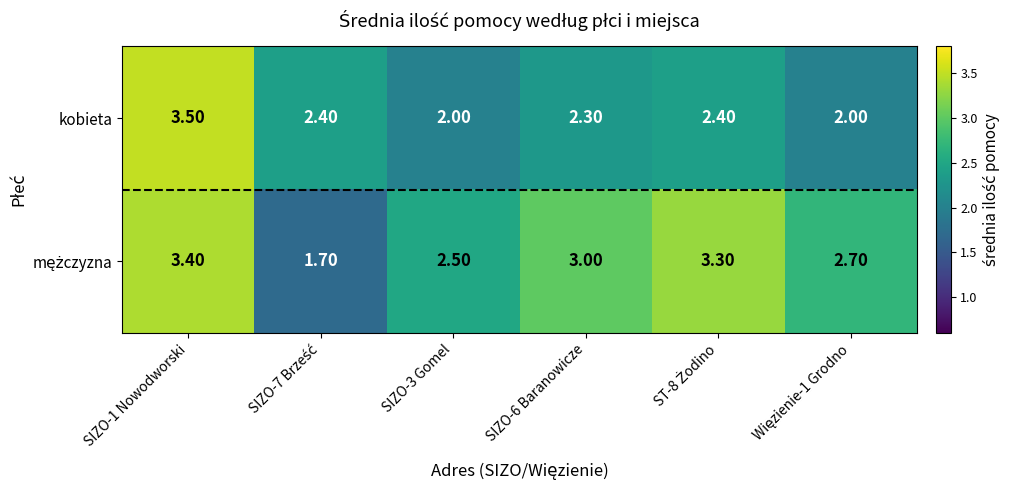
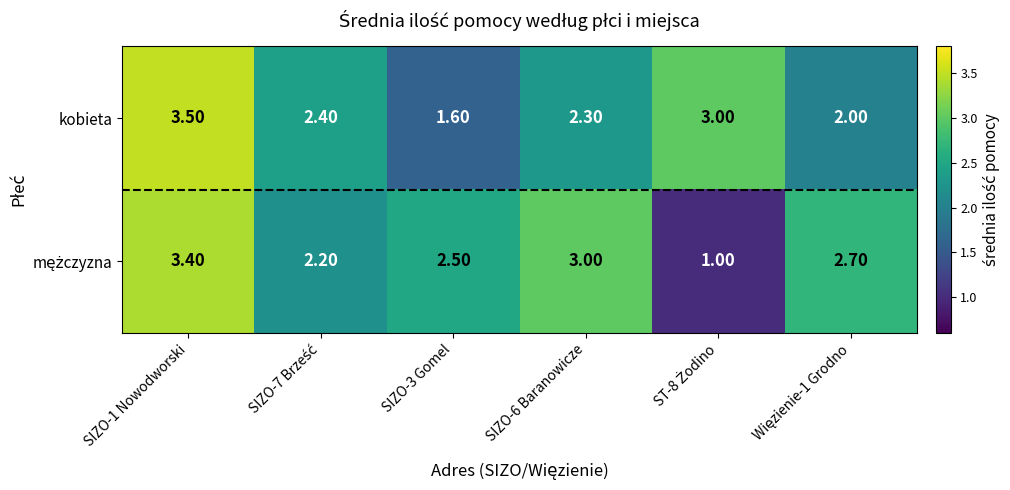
  {
    "kobieta": {
      "SIZO-1 Nowodworski": 3.50,
      "SIZO-7 Brześć": 2.40,
-     "SIZO-3 Gomel": 2.00,
+     "SIZO-3 Gomel": 1.60,
      "SIZO-6 Baranowicze": 2.30,
-     "ST-8 Żodino": 2.40,
+     "ST-8 Żodino": 3.00,
      "Więzienie-1 Grodno": 2.00
    },
    "mężczyzna": {
      "SIZO-1 Nowodworski": 3.40,
-     "SIZO-7 Brześć": 1.70,
+     "SIZO-7 Brześć": 2.20,
      "SIZO-3 Gomel": 2.50,
      "SIZO-6 Baranowicze": 3.00,
-     "ST-8 Żodino": 3.30,
+     "ST-8 Żodino": 1.00,
      "Więzienie-1 Grodno": 2.70
    }
  }
